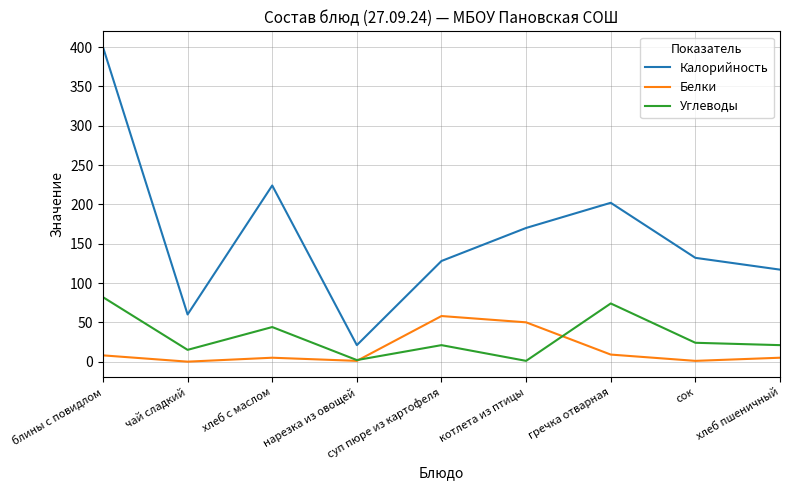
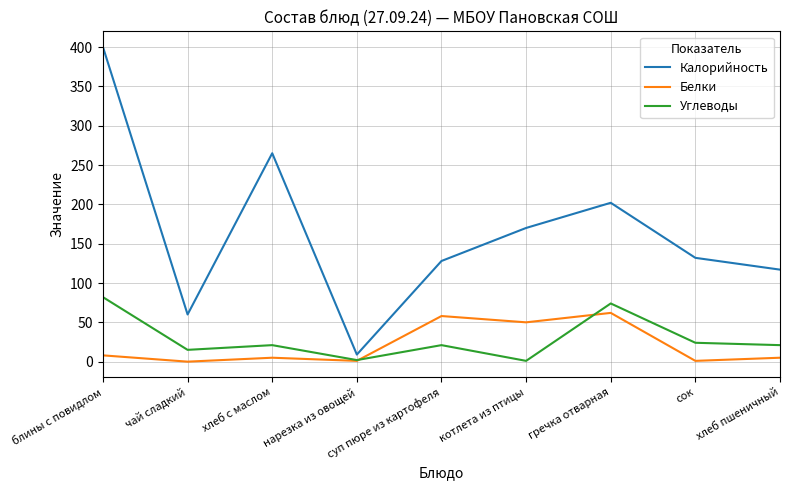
  {
    "Калорийность": {
      "блины с повидлом": 400,
      "чай сладкий": 60,
-     "хлеб с маслом": 220,
-     "нарезка из овощей": 20,
+     "хлеб с маслом": 270,
+     "нарезка из овощей": 10,
      "суп пюре из картофеля": 130,
      "котлета из птицы": 170,
      "гречка отварная": 200,
      "сок": 130,
      "хлеб пшеничный": 120
    },
    "Белки": {
      "блины с повидлом": 10,
      "чай сладкий": 0,
      "хлеб с маслом": 10,
      "суп пюре из картофеля": 60,
      "котлета из птицы": 50,
-     "гречка отварная": 10,
+     "гречка отварная": 60,
      "сок": 0,
      "хлеб пшеничный": 10
    },
    "Углеводы": {
      "блины с повидлом": 80,
      "чай сладкий": 20,
-     "хлеб с маслом": 40,
+     "хлеб с маслом": 20,
      "суп пюре из картофеля": 20,
      "котлета из птицы": 0,
      "гречка отварная": 70,
      "сок": 20,
      "хлеб пшеничный": 20
    }
  }
